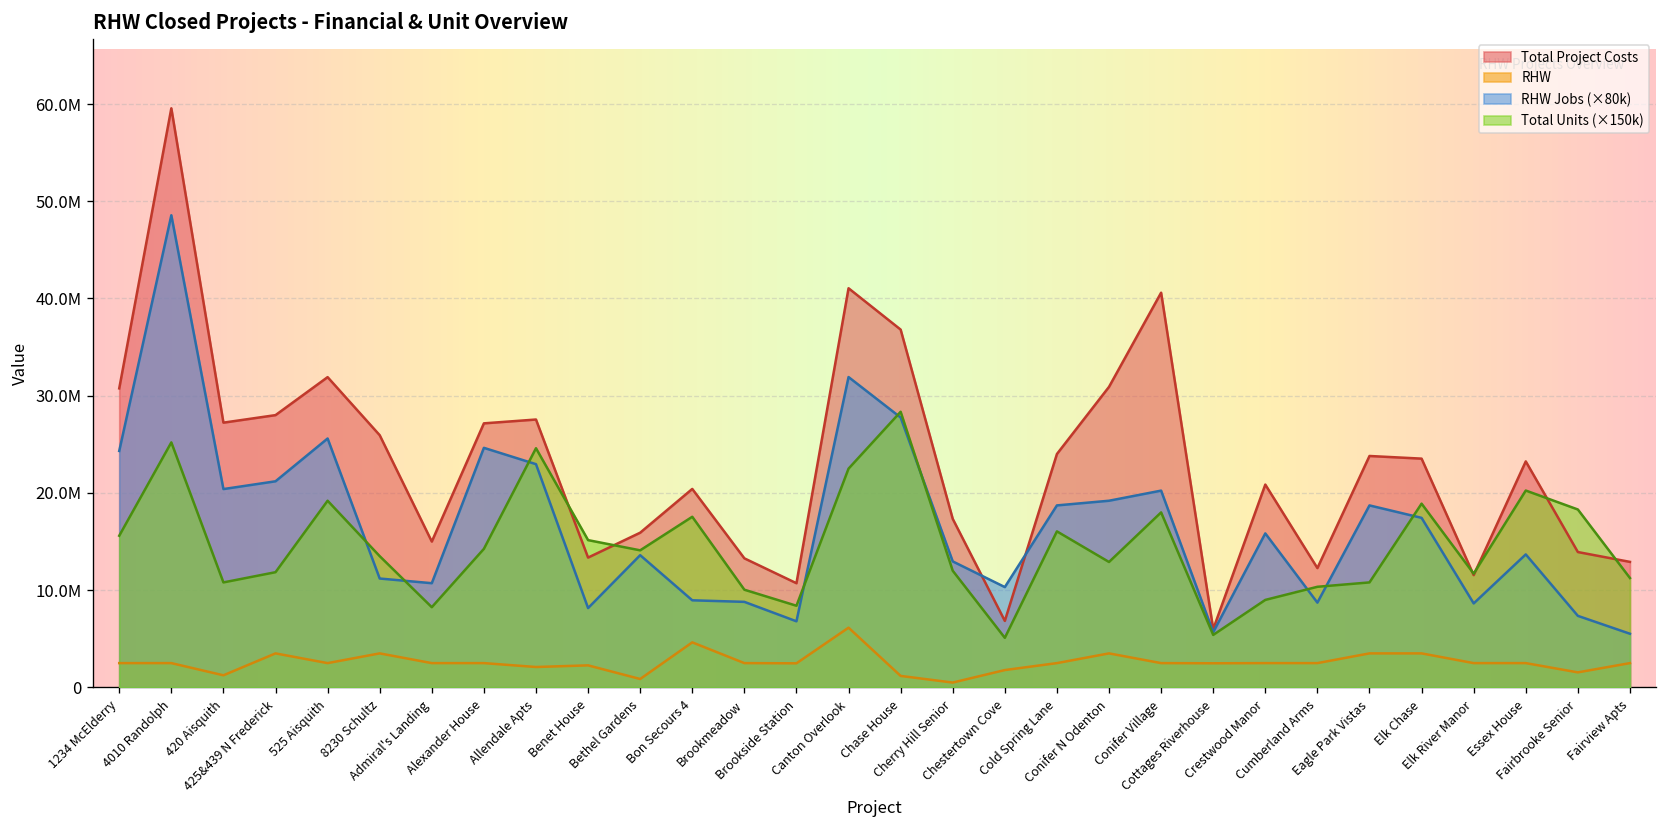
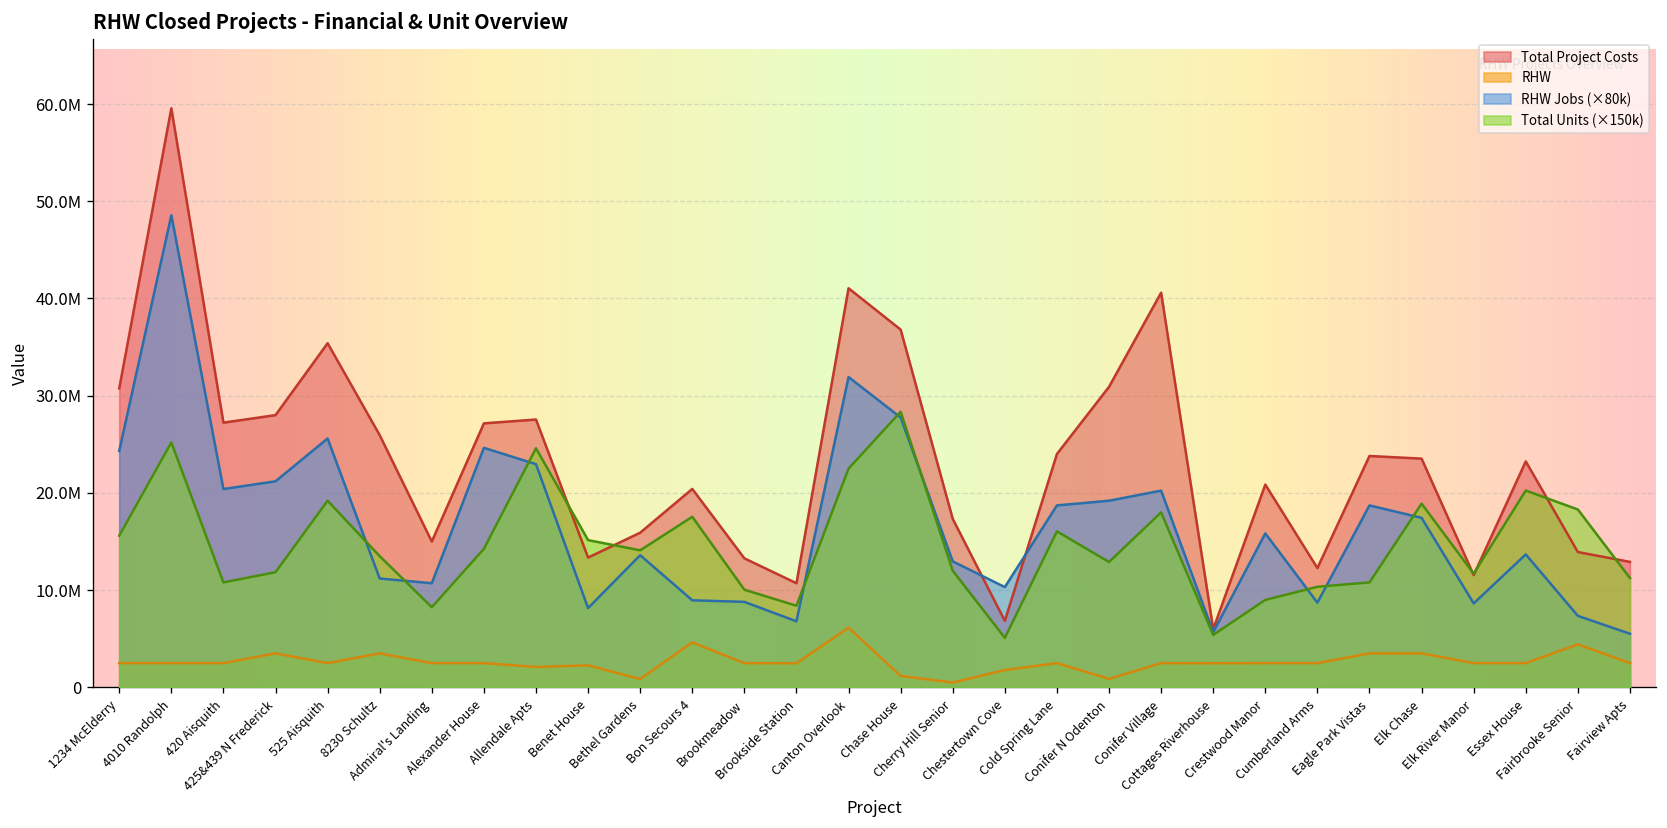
  {
    "Total Project Costs": {
      "1234 McElderry": 31000000,
      "4010 Randolph": 60000000,
      "420 Aisquith": 27000000,
      "425&439 N Frederick": 28000000,
-     "525 Aisquith": 32000000,
+     "525 Aisquith": 35000000,
      "8230 Schultz": 26000000,
      "Admiral's Landing": 15000000,
      "Alexander House": 27000000,
      "Allendale Apts": 28000000,
      "Benet House": 13000000,
      "Bethel Gardens": 16000000,
      "Bon Secours 4": 20000000,
      "Brookmeadow": 13000000,
      "Brookside Station": 11000000,
      "Canton Overlook": 41000000,
      "Chase House": 37000000,
      "Cherry Hill Senior": 17000000,
      "Chestertown Cove": 7000000,
      "Cold Spring Lane": 24000000,
      "Conifer N Odenton": 31000000,
      "Conifer Village": 41000000,
      "Crestwood Manor": 21000000,
      "Cumberland Arms": 12000000,
      "Eagle Park Vistas": 24000000,
      "Elk Chase": 24000000,
      "Essex House": 23000000,
      "Fairbrooke Senior": 14000000,
      "Fairview Apts": 13000000
    },
    "RHW": {
      "1234 McElderry": 3000000,
      "4010 Randolph": 3000000,
-     "420 Aisquith": 1000000,
+     "420 Aisquith": 3000000,
      "425&439 N Frederick": 4000000,
      "525 Aisquith": 3000000,
      "8230 Schultz": 4000000,
      "Admiral's Landing": 3000000,
      "Alexander House": 3000000,
      "Allendale Apts": 2000000,
      "Benet House": 2000000,
      "Bethel Gardens": 1000000,
      "Bon Secours 4": 5000000,
      "Brookmeadow": 3000000,
      "Brookside Station": 2000000,
      "Canton Overlook": 6000000,
      "Chase House": 1000000,
      "Cherry Hill Senior": 1000000,
      "Chestertown Cove": 2000000,
      "Cold Spring Lane": 3000000,
-     "Conifer N Odenton": 4000000,
+     "Conifer N Odenton": 1000000,
      "Conifer Village": 3000000,
      "Cottages Riverhouse": 2000000,
      "Crestwood Manor": 3000000,
      "Cumberland Arms": 3000000,
      "Eagle Park Vistas": 4000000,
      "Elk Chase": 4000000,
      "Elk River Manor": 3000000,
      "Essex House": 3000000,
-     "Fairbrooke Senior": 2000000,
+     "Fairbrooke Senior": 4000000,
      "Fairview Apts": 3000000
    },
    "RHW Jobs (×80k)": {
      "1234 McElderry": 24000000,
      "4010 Randolph": 49000000,
      "420 Aisquith": 20000000,
      "425&439 N Frederick": 21000000,
      "525 Aisquith": 26000000,
      "8230 Schultz": 11000000,
      "Admiral's Landing": 11000000,
      "Alexander House": 25000000,
      "Allendale Apts": 23000000,
      "Benet House": 8000000,
      "Bethel Gardens": 14000000,
      "Bon Secours 4": 9000000,
      "Brookmeadow": 9000000,
      "Brookside Station": 7000000,
      "Canton Overlook": 32000000,
      "Chase House": 28000000,
      "Cherry Hill Senior": 13000000,
      "Chestertown Cove": 10000000,
      "Cold Spring Lane": 19000000,
      "Conifer N Odenton": 19000000,
      "Conifer Village": 20000000,
      "Crestwood Manor": 16000000,
      "Cumberland Arms": 9000000,
      "Eagle Park Vistas": 19000000,
      "Elk Chase": 17000000,
      "Elk River Manor": 9000000,
      "Essex House": 14000000,
      "Fairbrooke Senior": 7000000,
      "Fairview Apts": 6000000
    },
    "Total Units (×150k)": {
      "1234 McElderry": 16000000,
      "4010 Randolph": 25000000,
      "420 Aisquith": 11000000,
      "425&439 N Frederick": 12000000,
      "525 Aisquith": 19000000,
      "8230 Schultz": 14000000,
      "Admiral's Landing": 8000000,
      "Alexander House": 14000000,
      "Allendale Apts": 25000000,
      "Benet House": 15000000,
      "Bethel Gardens": 14000000,
      "Bon Secours 4": 18000000,
      "Brookmeadow": 10000000,
      "Brookside Station": 8000000,
      "Canton Overlook": 23000000,
      "Chase House": 28000000,
      "Cherry Hill Senior": 12000000,
      "Chestertown Cove": 5000000,
      "Cold Spring Lane": 16000000,
      "Conifer N Odenton": 13000000,
      "Conifer Village": 18000000,
      "Crestwood Manor": 9000000,
      "Cumberland Arms": 10000000,
      "Eagle Park Vistas": 11000000,
      "Elk Chase": 19000000,
      "Essex House": 20000000,
      "Fairbrooke Senior": 18000000,
      "Fairview Apts": 11000000
    }
  }
